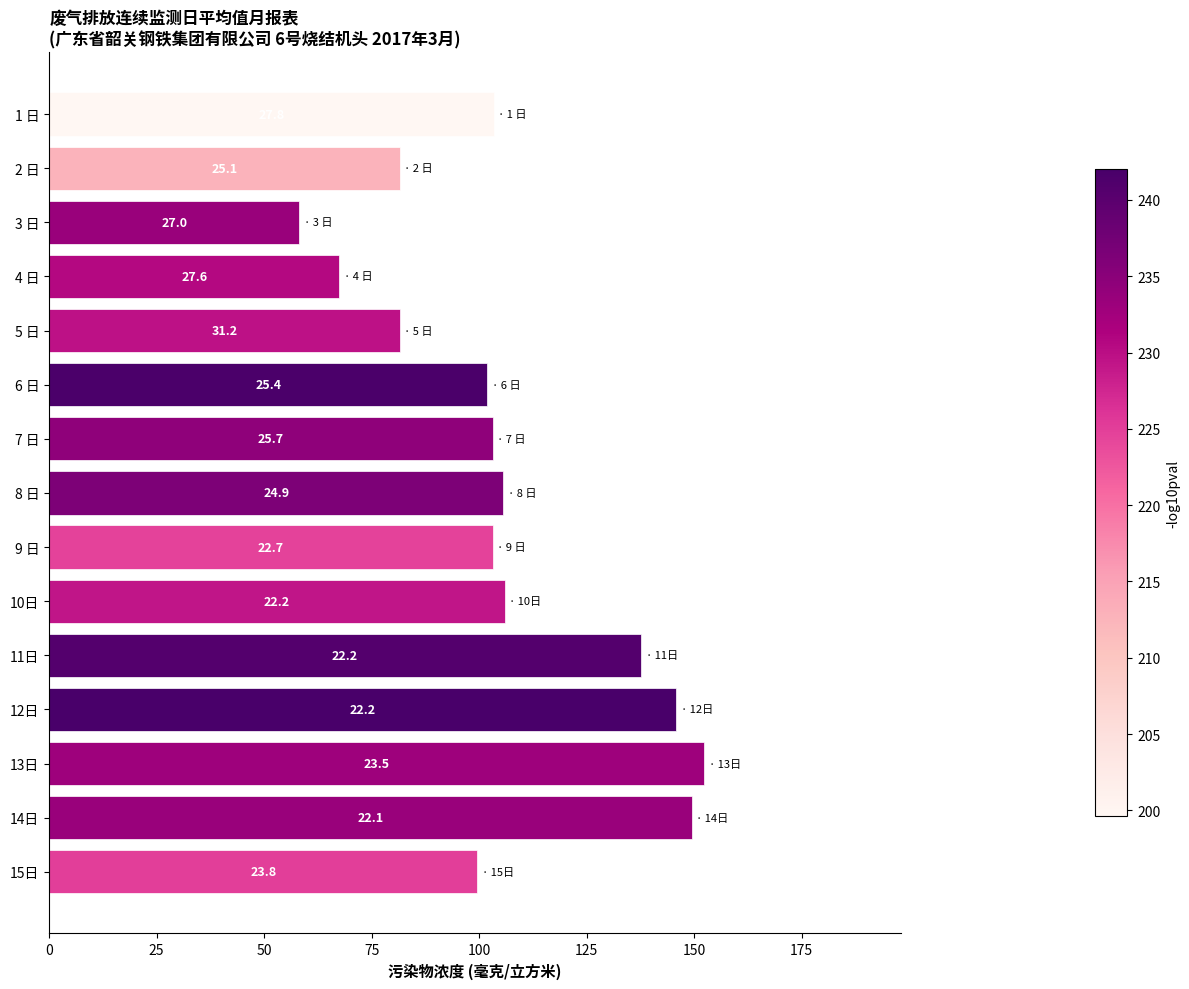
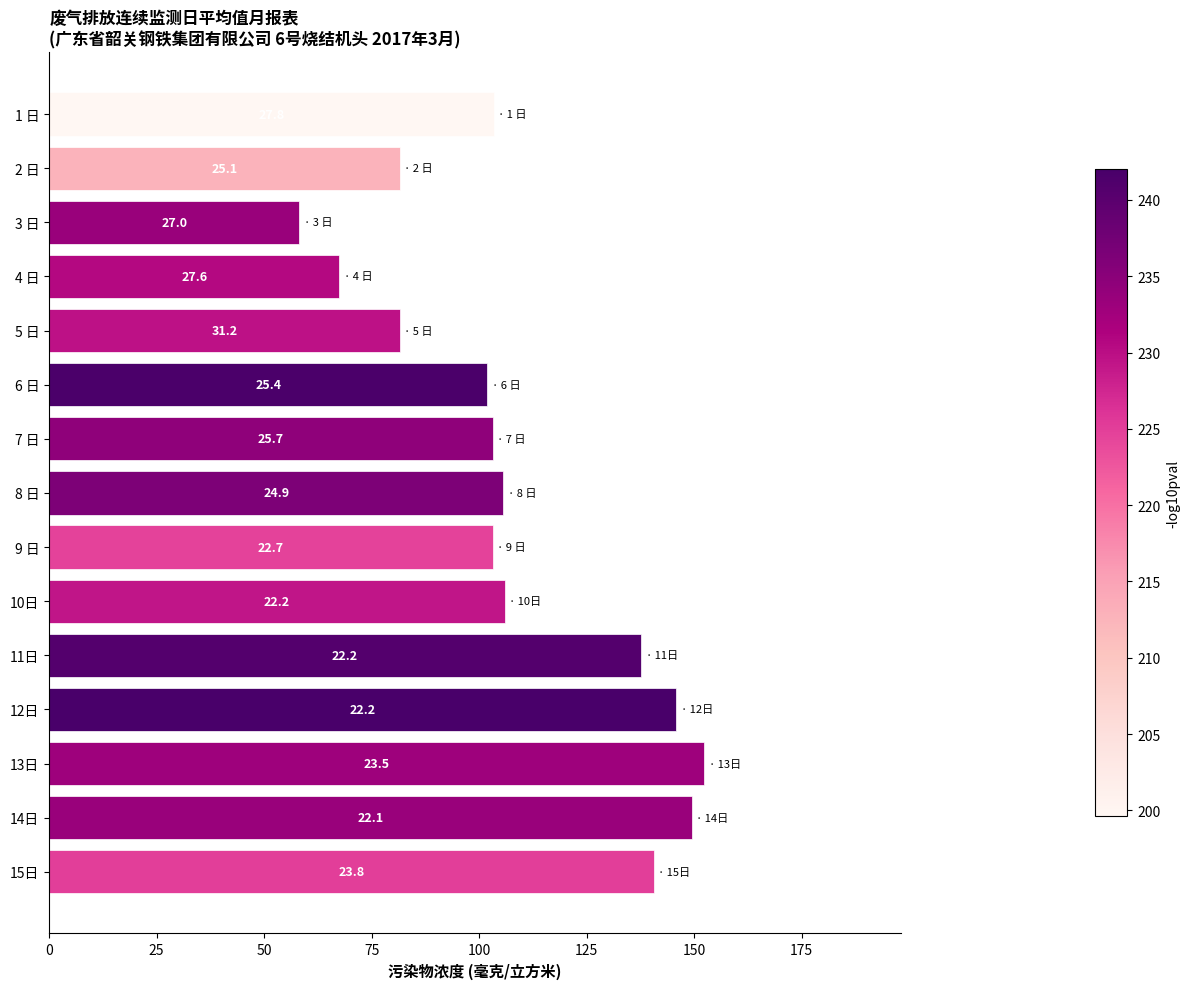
  {
-   "15日": 100
+   "15日": 141
  }
